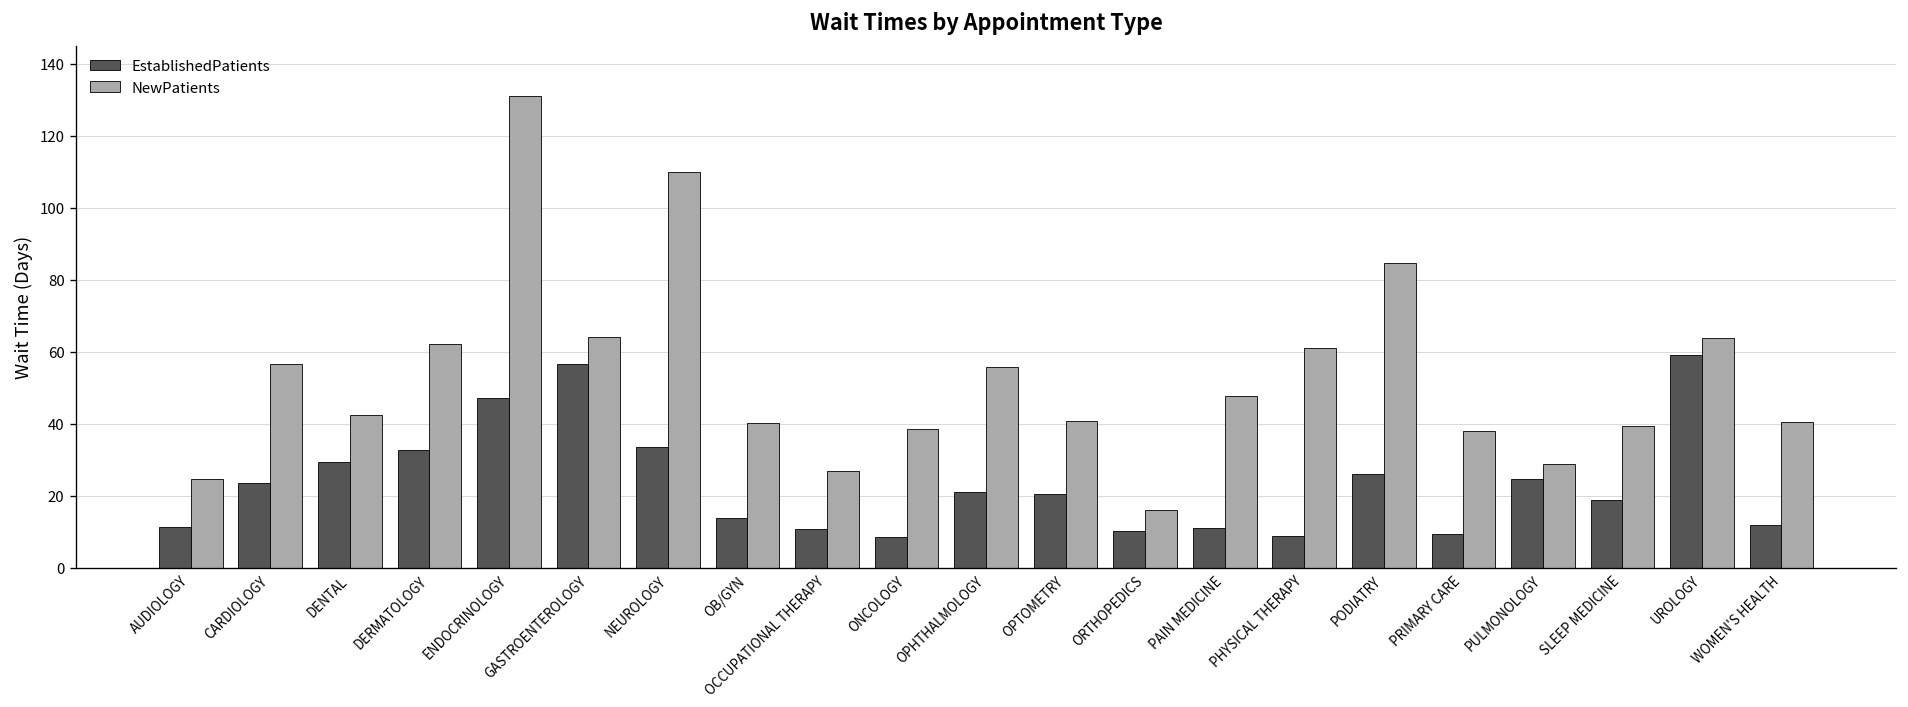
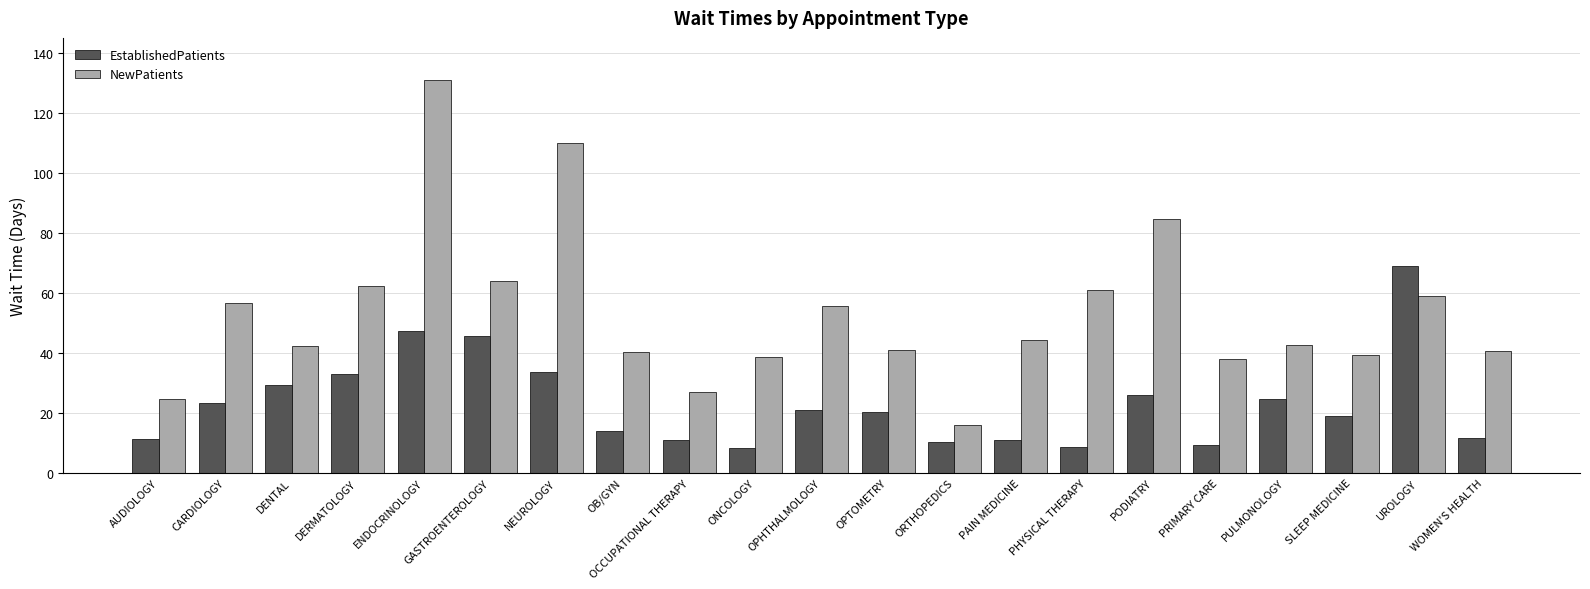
  {
    "EstablishedPatients": {
      "AUDIOLOGY": 11,
      "CARDIOLOGY": 23,
      "DENTAL": 29,
      "DERMATOLOGY": 33,
      "ENDOCRINOLOGY": 47,
-     "GASTROENTEROLOGY": 57,
+     "GASTROENTEROLOGY": 46,
      "NEUROLOGY": 34,
      "OB/GYN": 14,
      "OCCUPATIONAL THERAPY": 11,
      "ONCOLOGY": 8,
      "OPHTHALMOLOGY": 21,
      "OPTOMETRY": 20,
      "ORTHOPEDICS": 10,
      "PAIN MEDICINE": 11,
      "PHYSICAL THERAPY": 9,
      "PODIATRY": 26,
      "PRIMARY CARE": 9,
      "PULMONOLOGY": 25,
      "SLEEP MEDICINE": 19,
-     "UROLOGY": 59,
+     "UROLOGY": 69,
      "WOMEN'S HEALTH": 12
    },
    "NewPatients": {
      "AUDIOLOGY": 25,
      "CARDIOLOGY": 57,
      "DENTAL": 42,
      "DERMATOLOGY": 62,
      "ENDOCRINOLOGY": 131,
      "GASTROENTEROLOGY": 64,
      "NEUROLOGY": 110,
      "OB/GYN": 40,
      "OCCUPATIONAL THERAPY": 27,
      "ONCOLOGY": 39,
      "OPHTHALMOLOGY": 56,
      "OPTOMETRY": 41,
      "ORTHOPEDICS": 16,
-     "PAIN MEDICINE": 48,
+     "PAIN MEDICINE": 44,
      "PHYSICAL THERAPY": 61,
      "PODIATRY": 85,
      "PRIMARY CARE": 38,
-     "PULMONOLOGY": 29,
+     "PULMONOLOGY": 43,
      "SLEEP MEDICINE": 39,
-     "UROLOGY": 64,
+     "UROLOGY": 59,
      "WOMEN'S HEALTH": 41
    }
  }
